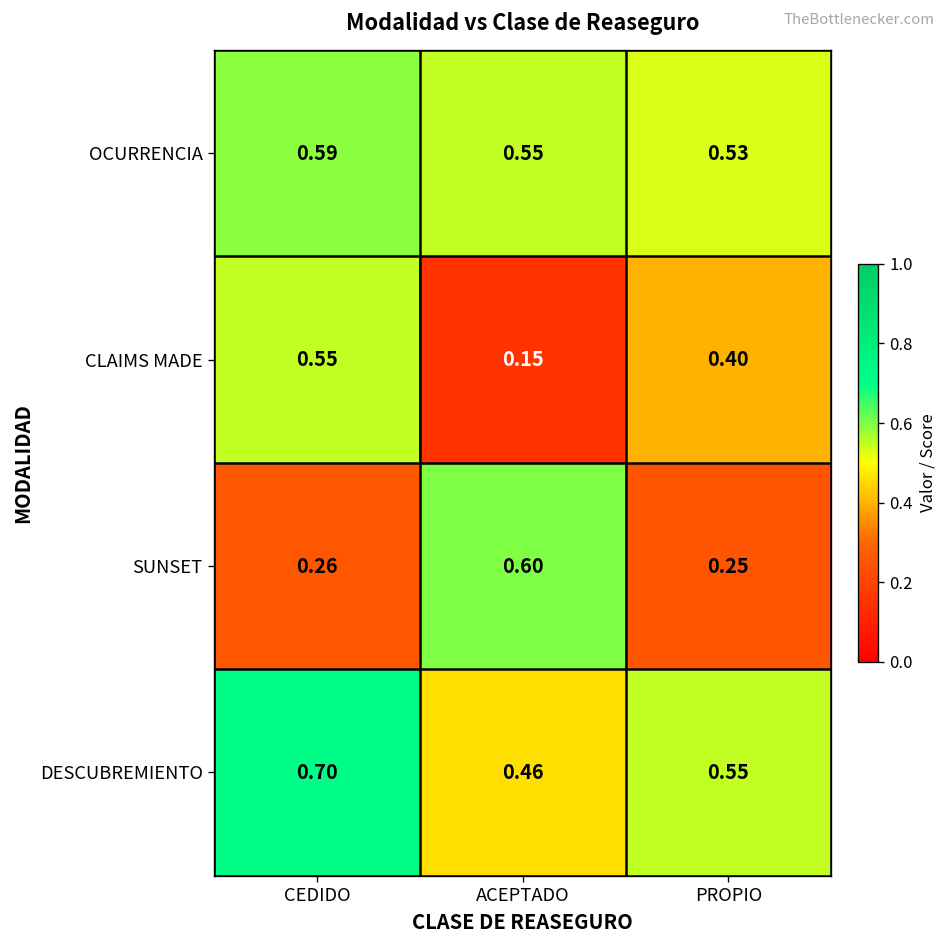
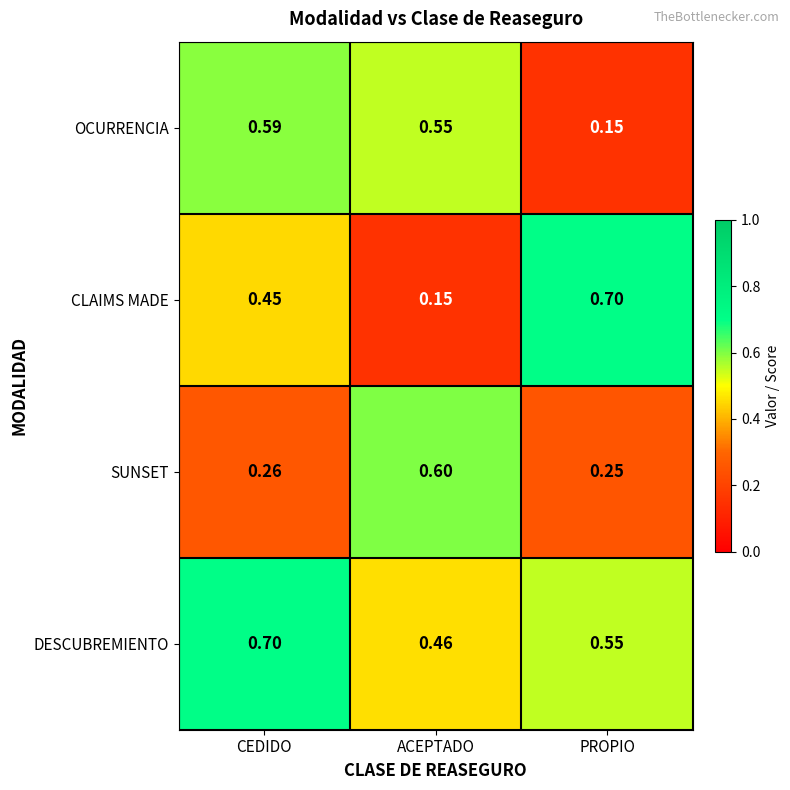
  {
    "OCURRENCIA": {
      "CEDIDO": 0.59,
      "ACEPTADO": 0.55,
-     "PROPIO": 0.53
+     "PROPIO": 0.15
    },
    "CLAIMS MADE": {
-     "CEDIDO": 0.55,
+     "CEDIDO": 0.45,
      "ACEPTADO": 0.15,
-     "PROPIO": 0.40
+     "PROPIO": 0.70
    },
    "SUNSET": {
      "CEDIDO": 0.26,
      "ACEPTADO": 0.60,
      "PROPIO": 0.25
    },
    "DESCUBREMIENTO": {
      "CEDIDO": 0.70,
      "ACEPTADO": 0.46,
      "PROPIO": 0.55
    }
  }
